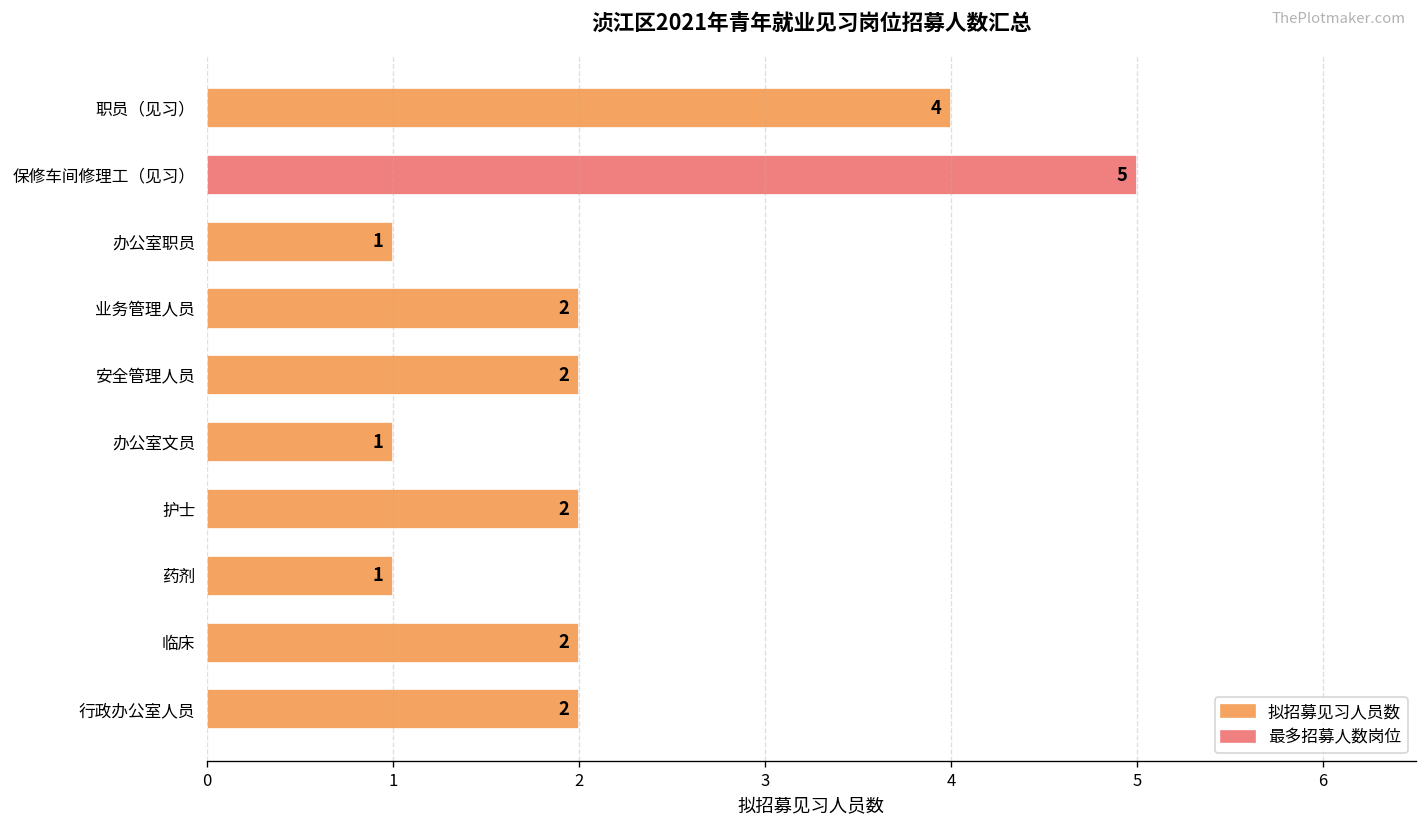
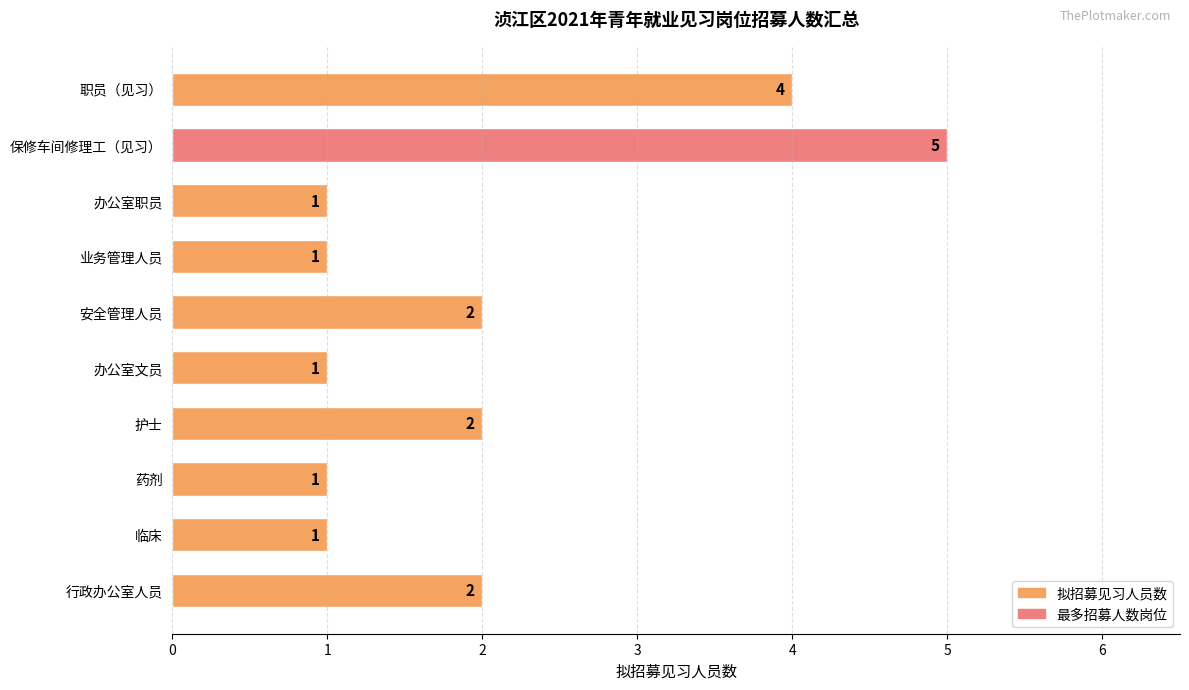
  {
    "职员（见习）": 4,
    "保修车间修理工（见习）": 5,
    "办公室职员": 1,
-   "业务管理人员": 2,
+   "业务管理人员": 1,
    "安全管理人员": 2,
    "办公室文员": 1,
    "护士": 2,
    "药剂": 1,
-   "临床": 2,
+   "临床": 1,
    "行政办公室人员": 2
  }
